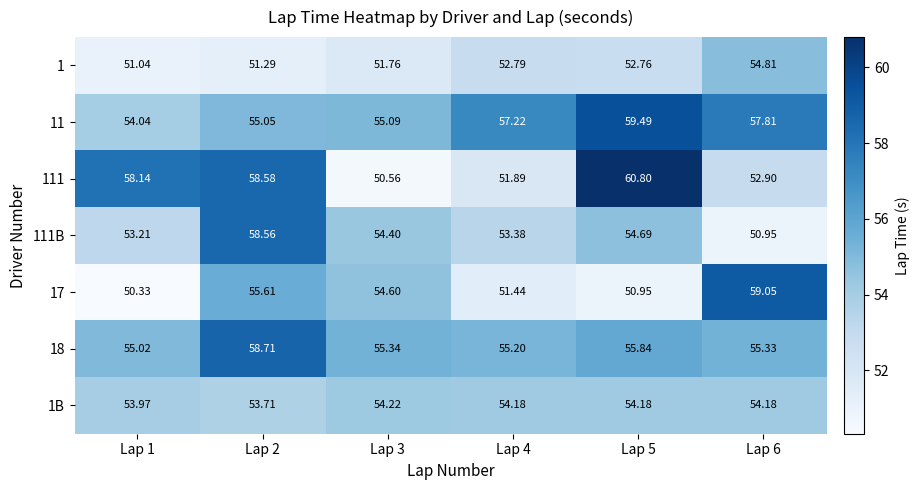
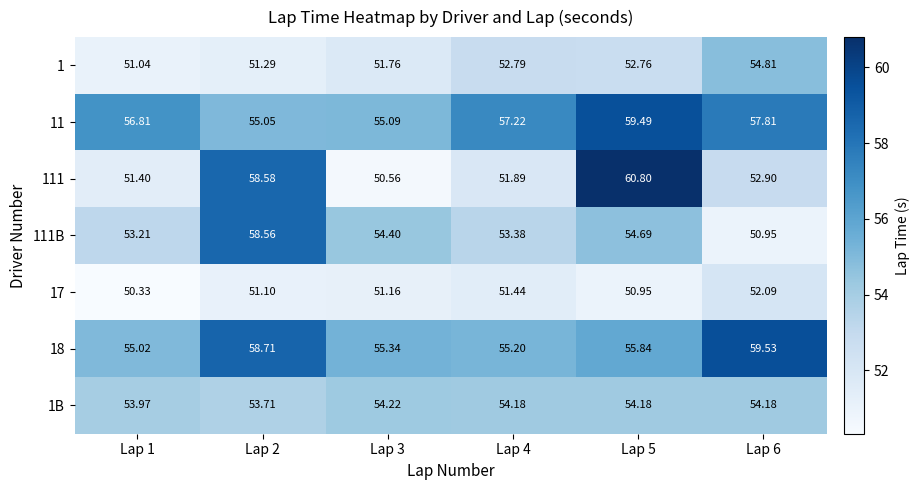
  {
    "1": {
      "Lap 1": 51.04,
      "Lap 2": 51.29,
      "Lap 3": 51.76,
      "Lap 4": 52.79,
      "Lap 5": 52.76,
      "Lap 6": 54.81
    },
    "11": {
-     "Lap 1": 54.04,
+     "Lap 1": 56.81,
      "Lap 2": 55.05,
      "Lap 3": 55.09,
      "Lap 4": 57.22,
      "Lap 5": 59.49,
      "Lap 6": 57.81
    },
    "111": {
-     "Lap 1": 58.14,
+     "Lap 1": 51.40,
      "Lap 2": 58.58,
      "Lap 3": 50.56,
      "Lap 4": 51.89,
      "Lap 5": 60.80,
      "Lap 6": 52.90
    },
    "111B": {
      "Lap 1": 53.21,
      "Lap 2": 58.56,
      "Lap 3": 54.40,
      "Lap 4": 53.38,
      "Lap 5": 54.69,
      "Lap 6": 50.95
    },
    "17": {
      "Lap 1": 50.33,
-     "Lap 2": 55.61,
-     "Lap 3": 54.60,
+     "Lap 2": 51.10,
+     "Lap 3": 51.16,
      "Lap 4": 51.44,
      "Lap 5": 50.95,
-     "Lap 6": 59.05
+     "Lap 6": 52.09
    },
    "18": {
      "Lap 1": 55.02,
      "Lap 2": 58.71,
      "Lap 3": 55.34,
      "Lap 4": 55.20,
      "Lap 5": 55.84,
-     "Lap 6": 55.33
+     "Lap 6": 59.53
    },
    "1B": {
      "Lap 1": 53.97,
      "Lap 2": 53.71,
      "Lap 3": 54.22,
      "Lap 4": 54.18,
      "Lap 5": 54.18,
      "Lap 6": 54.18
    }
  }
